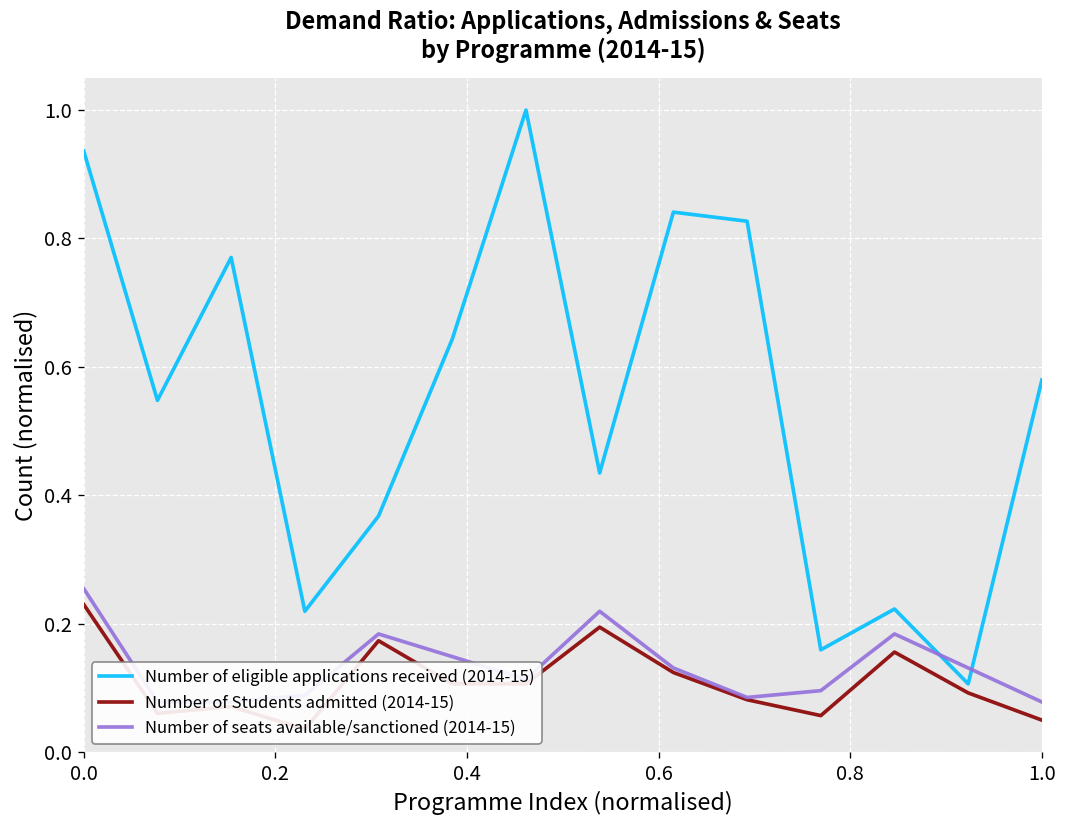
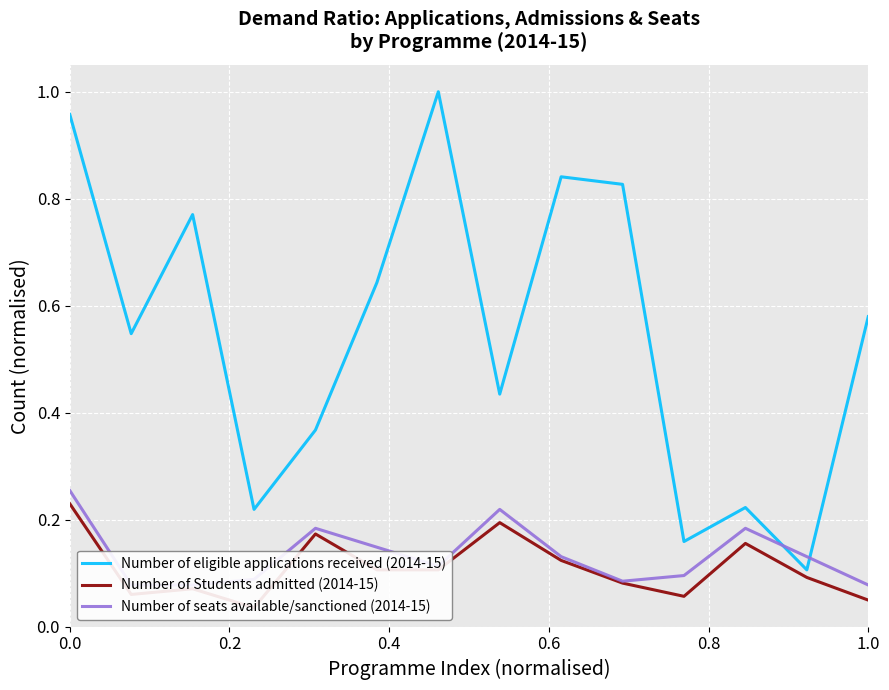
  {
    "Number of eligible applications received (2014-15)": {
-     "0.0": 0.94,
+     "0.0": 0.96,
      "1.0": 0.58
    },
    "Number of Students admitted (2014-15)": {
      "0.0": 0.23,
      "1.0": 0.05
    },
    "Number of seats available/sanctioned (2014-15)": {
      "0.0": 0.25,
      "1.0": 0.08
    }
  }
